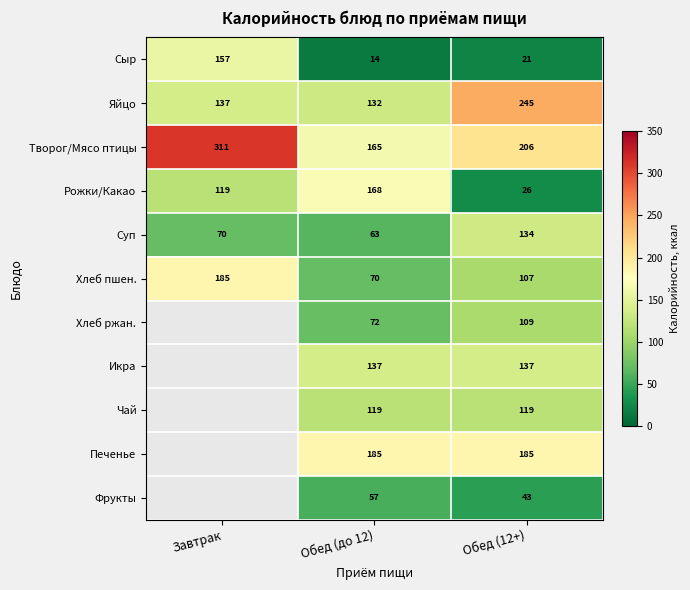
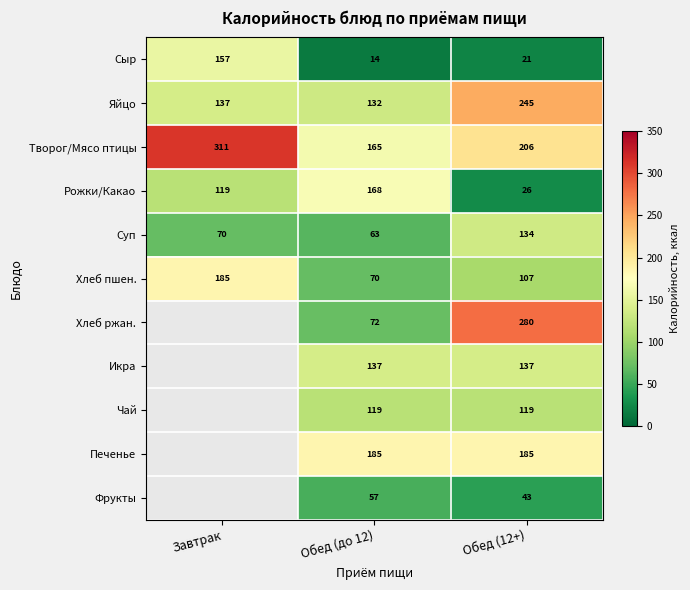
  {
    "Сыр": {
      "Завтрак": 157,
      "Обед (до 12)": 14,
      "Обед (12+)": 21
    },
    "Яйцо": {
      "Завтрак": 137,
      "Обед (до 12)": 132,
      "Обед (12+)": 245
    },
    "Творог/Мясо птицы": {
      "Завтрак": 311,
      "Обед (до 12)": 165,
      "Обед (12+)": 206
    },
    "Рожки/Какао": {
      "Завтрак": 119,
      "Обед (до 12)": 168,
      "Обед (12+)": 26
    },
    "Суп": {
      "Завтрак": 70,
      "Обед (до 12)": 63,
      "Обед (12+)": 134
    },
    "Хлеб пшен.": {
      "Завтрак": 185,
      "Обед (до 12)": 70,
      "Обед (12+)": 107
    },
    "Хлеб ржан.": {
      "Обед (до 12)": 72,
-     "Обед (12+)": 109
+     "Обед (12+)": 280
    },
    "Икра": {
      "Обед (до 12)": 137,
      "Обед (12+)": 137
    },
    "Чай": {
      "Обед (до 12)": 119,
      "Обед (12+)": 119
    },
    "Печенье": {
      "Обед (до 12)": 185,
      "Обед (12+)": 185
    },
    "Фрукты": {
      "Обед (до 12)": 57,
      "Обед (12+)": 43
    }
  }
